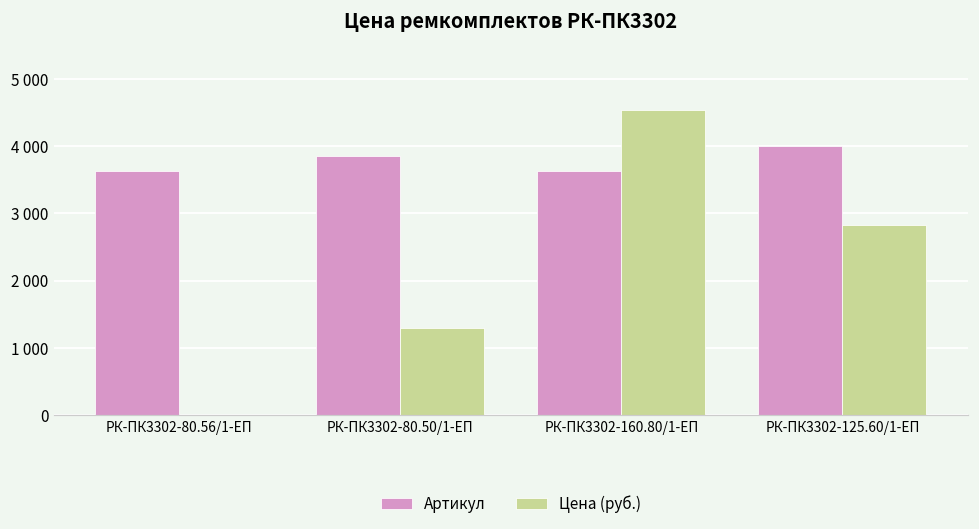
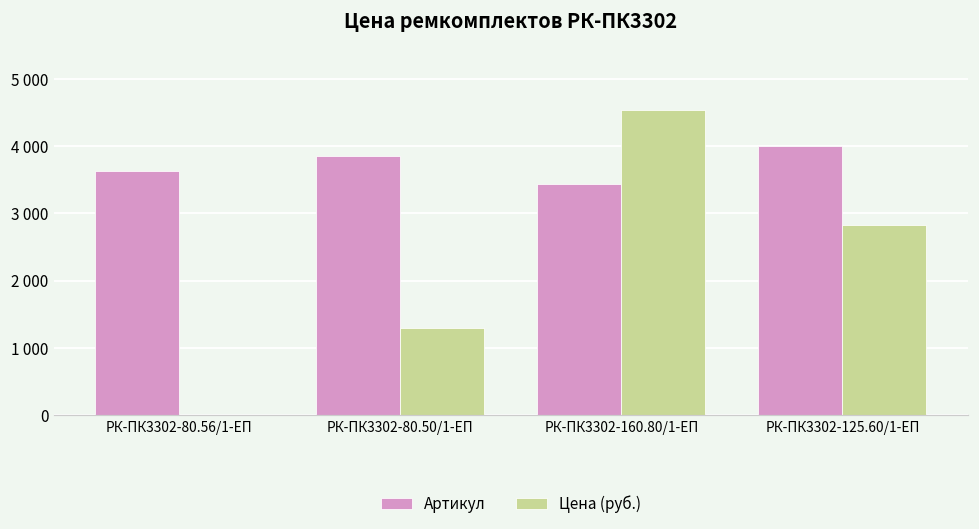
  {
    "Артикул": {
      "РК-ПК3302-80.56/1-ЕП": 3600,
      "РК-ПК3302-80.50/1-ЕП": 3900,
-     "РК-ПК3302-160.80/1-ЕП": 3600,
+     "РК-ПК3302-160.80/1-ЕП": 3400,
      "РК-ПК3302-125.60/1-ЕП": 4000
    },
    "Цена (руб.)": {
      "РК-ПК3302-80.56/1-ЕП": 0,
      "РК-ПК3302-80.50/1-ЕП": 1300,
      "РК-ПК3302-160.80/1-ЕП": 4500,
      "РК-ПК3302-125.60/1-ЕП": 2800
    }
  }
